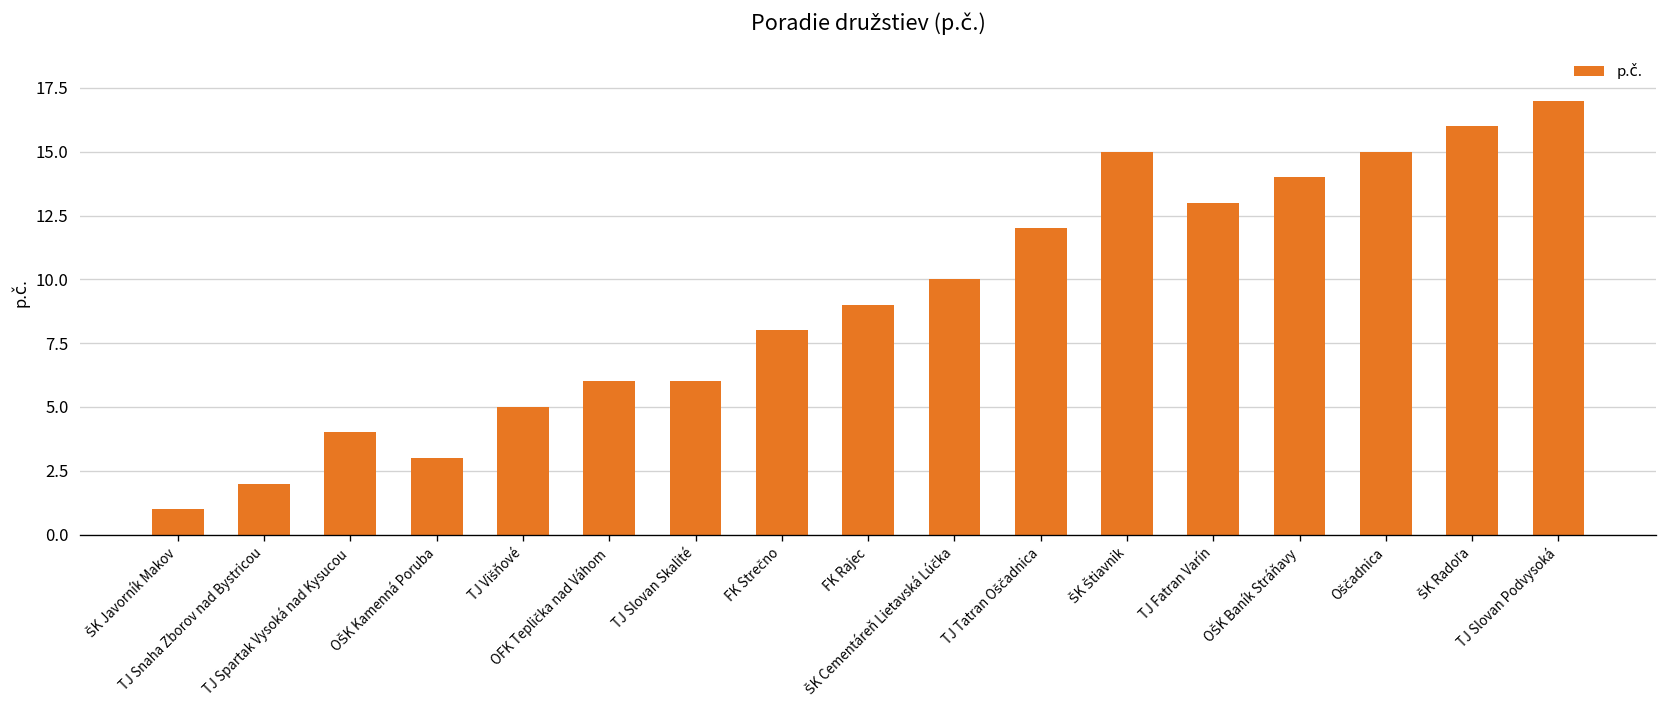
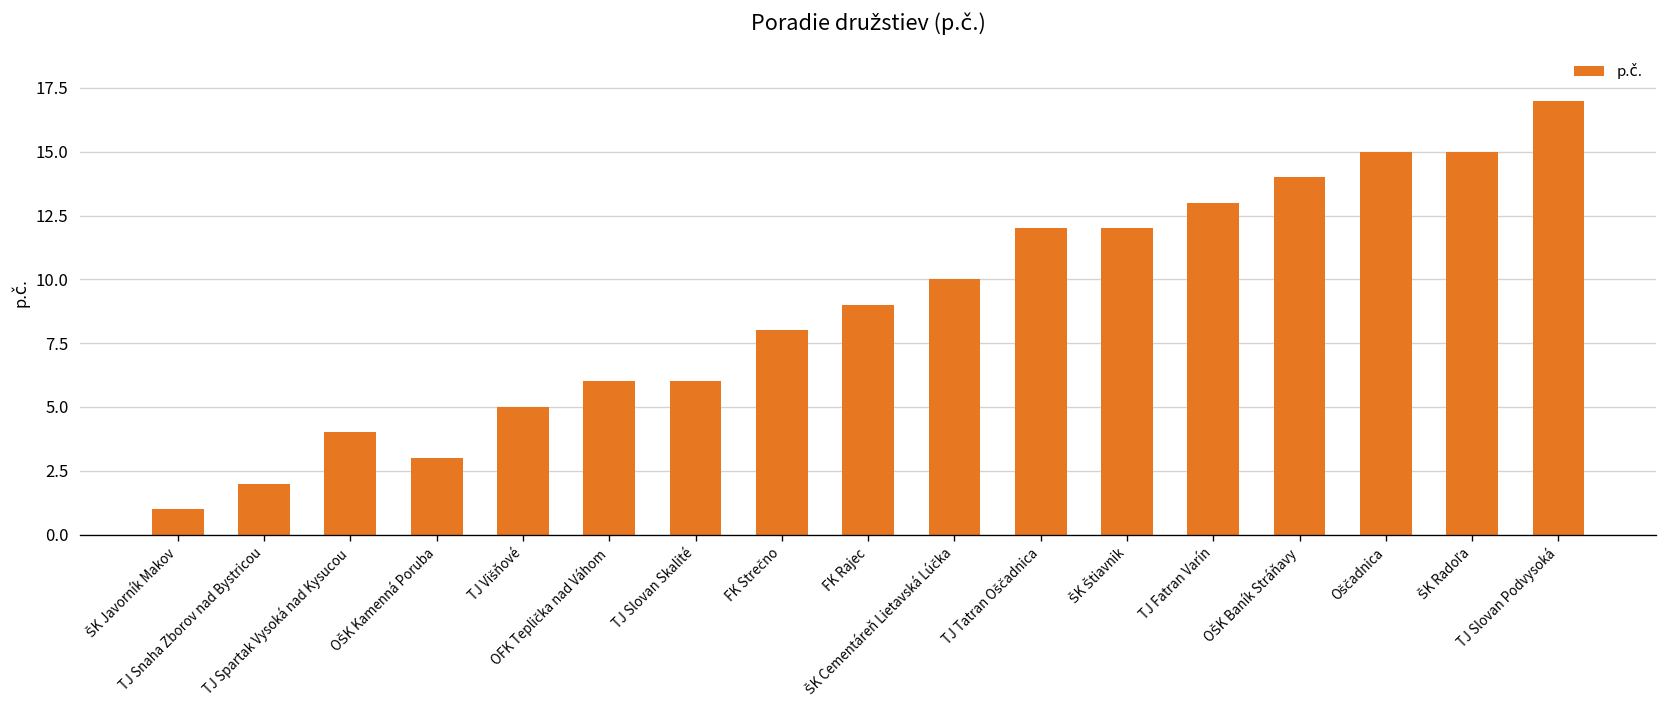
  {
    "ŠK Javorník Makov": 1,
    "TJ Snaha Zborov nad Bystricou": 2,
    "TJ Spartak Vysoká nad Kysucou": 4,
    "OŠK Kamenná Poruba": 3,
    "TJ Višňové": 5,
    "OFK Teplička nad Váhom": 6,
    "TJ Slovan Skalité": 6,
    "FK Strečno": 8,
    "FK Rajec": 9,
    "ŠK Cementáreň Lietavská Lúčka": 10,
    "TJ Tatran Oščadnica": 12,
-   "ŠK Štiavnik": 15,
+   "ŠK Štiavnik": 12,
    "TJ Fatran Varín": 13,
    "OŠK Baník Stráňavy": 14,
    "Oščadnica": 15,
-   "ŠK Radoľa": 16,
+   "ŠK Radoľa": 15,
    "TJ Slovan Podvysoká": 17
  }
